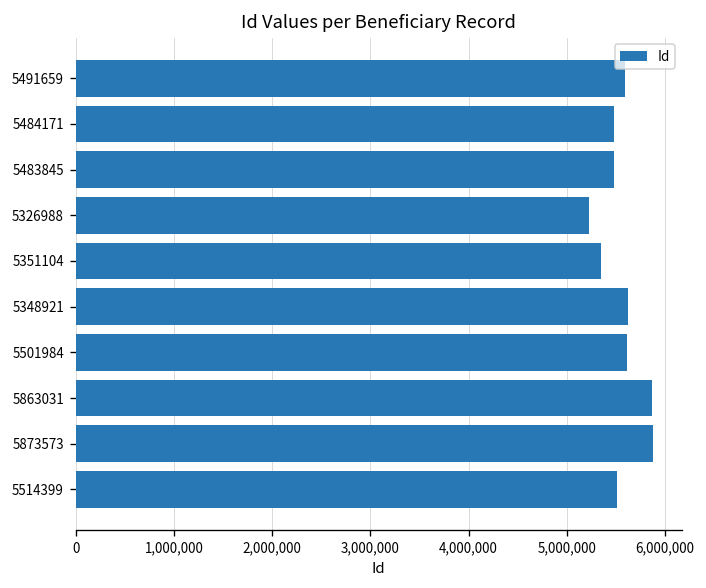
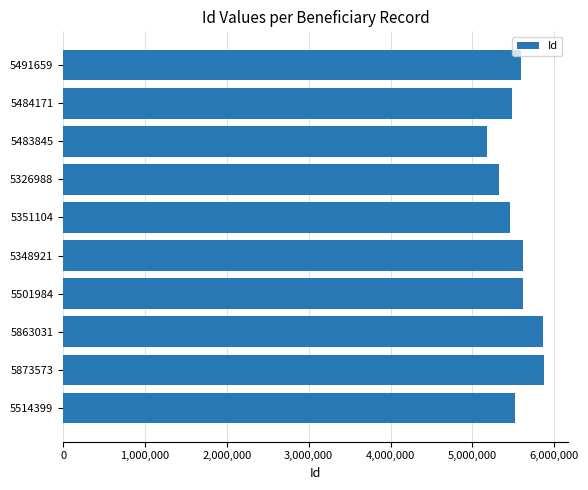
  {
    "5491659": "5,600,000",
    "5484171": "5,500,000",
-   "5483845": "5,500,000",
-   "5326988": "5,200,000",
-   "5351104": "5,400,000",
+   "5483845": "5,200,000",
+   "5326988": "5,300,000",
+   "5351104": "5,500,000",
    "5348921": "5,600,000",
    "5501984": "5,600,000",
    "5863031": "5,900,000",
    "5873573": "5,900,000",
    "5514399": "5,500,000"
  }
